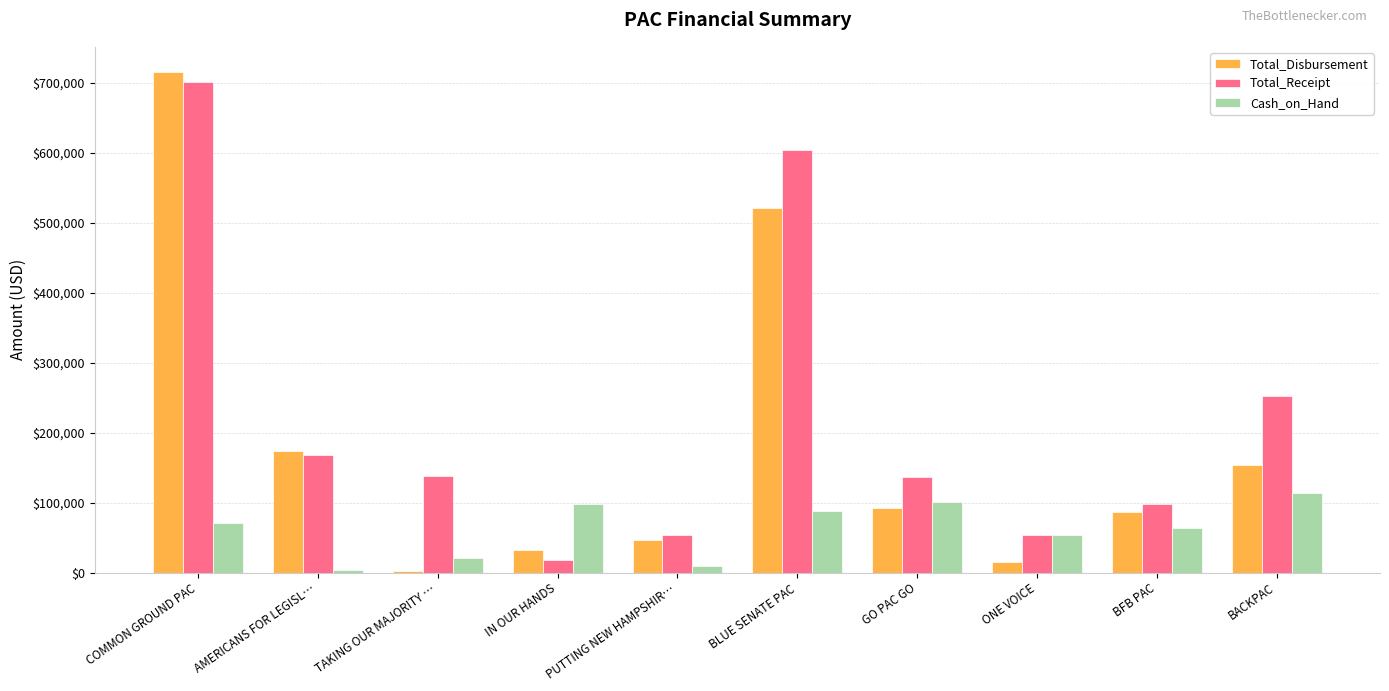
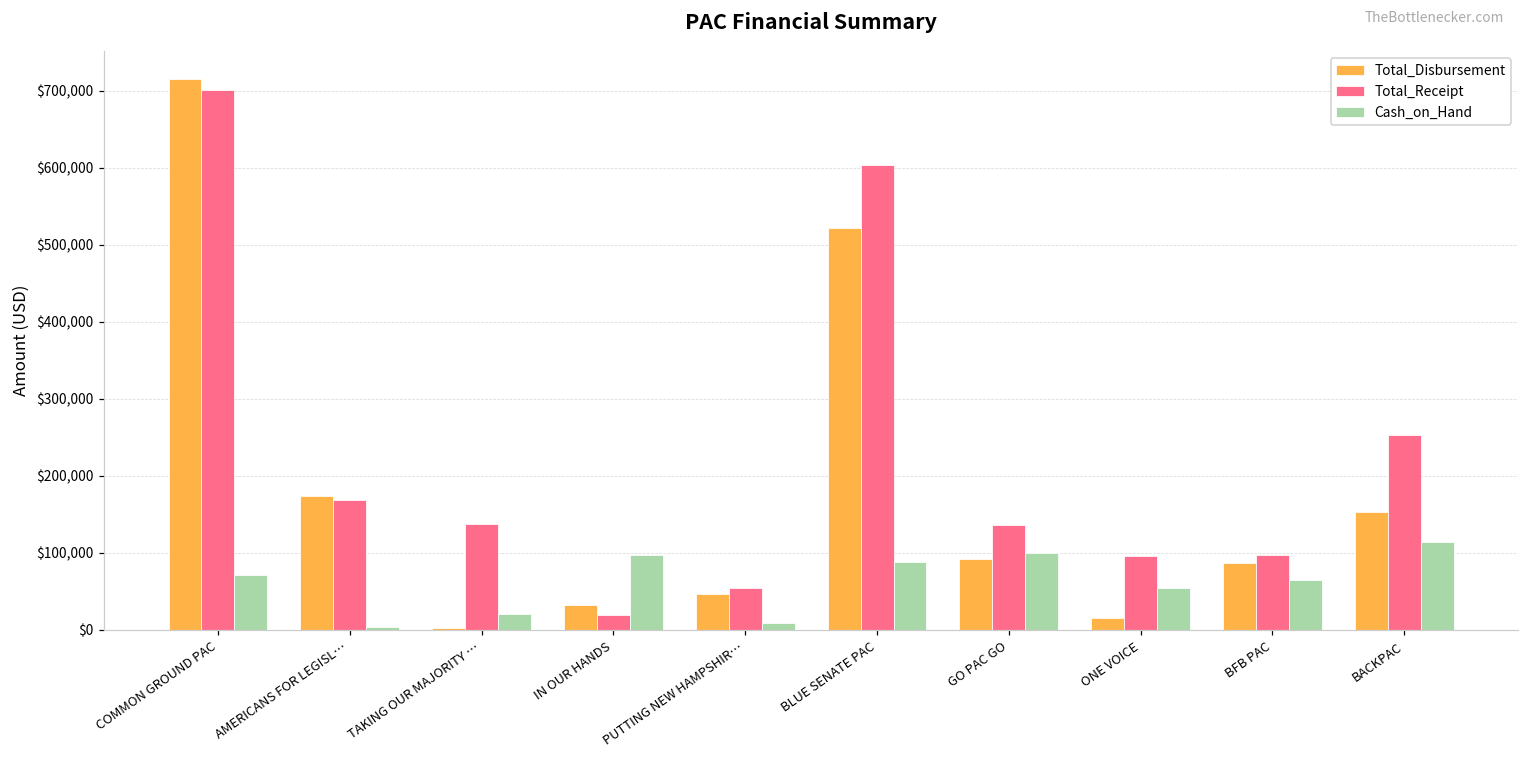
  {
    "Total_Disbursement": {
      "COMMON GROUND PAC": "$720,000",
      "AMERICANS FOR LEGISL…": "$170,000",
      "IN OUR HANDS": "$30,000",
      "PUTTING NEW HAMPSHIR…": "$50,000",
      "BLUE SENATE PAC": "$520,000",
      "GO PAC GO": "$90,000",
      "ONE VOICE": "$20,000",
      "BFB PAC": "$90,000",
      "BACKPAC": "$150,000"
    },
    "Total_Receipt": {
      "COMMON GROUND PAC": "$700,000",
      "AMERICANS FOR LEGISL…": "$170,000",
      "TAKING OUR MAJORITY …": "$140,000",
      "IN OUR HANDS": "$20,000",
      "PUTTING NEW HAMPSHIR…": "$50,000",
      "BLUE SENATE PAC": "$600,000",
      "GO PAC GO": "$140,000",
-     "ONE VOICE": "$50,000",
+     "ONE VOICE": "$100,000",
      "BFB PAC": "$100,000",
      "BACKPAC": "$250,000"
    },
    "Cash_on_Hand": {
      "COMMON GROUND PAC": "$70,000",
      "TAKING OUR MAJORITY …": "$20,000",
      "IN OUR HANDS": "$100,000",
      "PUTTING NEW HAMPSHIR…": "$10,000",
      "BLUE SENATE PAC": "$90,000",
      "GO PAC GO": "$100,000",
      "ONE VOICE": "$50,000",
      "BFB PAC": "$60,000",
      "BACKPAC": "$110,000"
    }
  }
